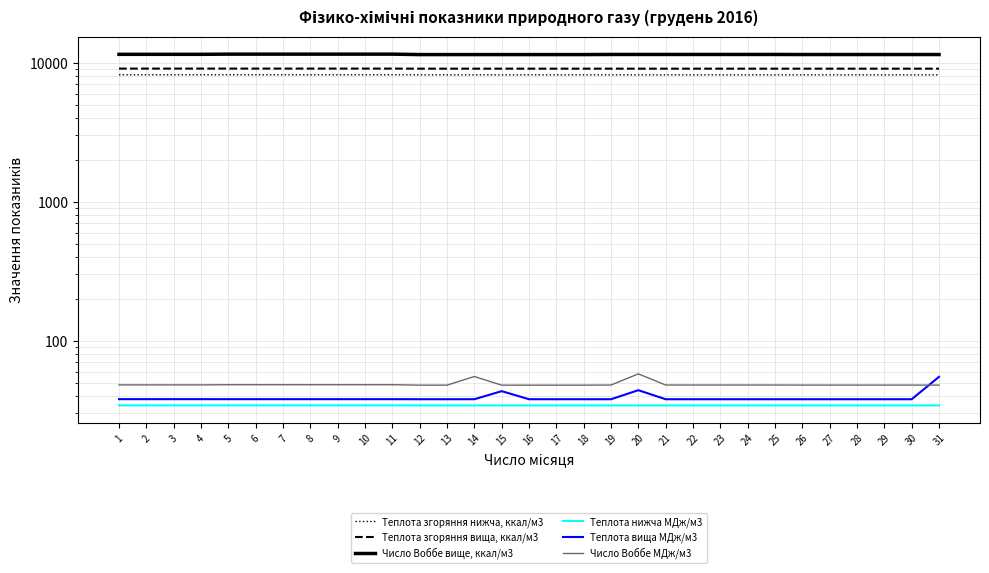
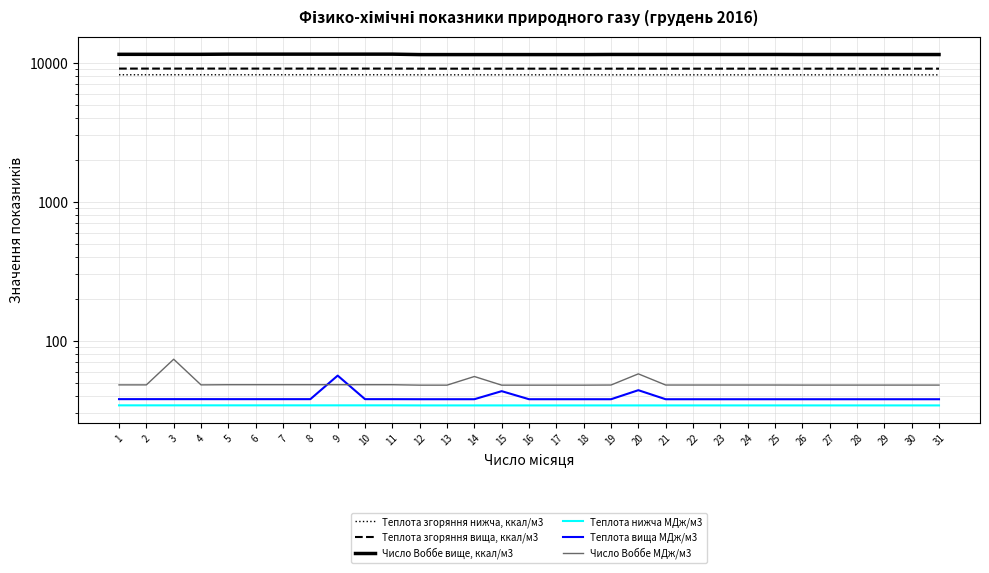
  {
    "Теплота нижча МДж/м3": {
      "1": 34,
      "2": 34,
      "3": 34,
      "4": 34,
      "5": 34,
      "6": 34,
      "7": 34,
      "8": 34,
      "9": 34,
      "10": 34,
      "11": 34,
      "12": 34,
      "13": 34,
      "14": 34,
      "15": 34,
      "16": 34,
      "17": 34,
      "18": 34,
      "19": 34,
      "20": 34,
      "21": 34,
      "22": 34,
      "23": 34,
      "24": 34,
      "25": 34,
      "26": 34,
      "27": 34,
      "28": 34,
      "29": 34,
      "30": 34,
      "31": 34
    },
    "Теплота вища МДж/м3": {
      "1": 38,
      "2": 38,
      "3": 38,
      "4": 38,
      "5": 38,
      "6": 38,
      "7": 38,
      "8": 38,
-     "9": 38,
+     "9": 56,
      "10": 38,
      "11": 38,
      "12": 38,
      "13": 38,
      "14": 38,
      "15": 43,
      "16": 38,
      "17": 38,
      "18": 38,
      "19": 38,
      "20": 44,
      "21": 38,
      "22": 38,
      "23": 38,
      "24": 38,
      "25": 38,
      "26": 38,
      "27": 38,
      "28": 38,
      "29": 38,
      "30": 38,
-     "31": 55
+     "31": 38
    },
    "Число Воббе МДж/м3": {
      "1": 48,
      "2": 48,
-     "3": 48,
+     "3": 70,
      "4": 48,
      "5": 48,
      "6": 48,
      "7": 48,
      "8": 48,
      "9": 48,
      "10": 48,
      "11": 48,
      "12": 48,
      "13": 48,
      "14": 55,
      "15": 48,
      "16": 48,
      "17": 48,
      "18": 48,
      "19": 48,
      "20": 58,
      "21": 48,
      "22": 48,
      "23": 48,
      "24": 48,
      "25": 48,
      "26": 48,
      "27": 48,
      "28": 48,
      "29": 48,
      "30": 48,
      "31": 48
    }
  }
